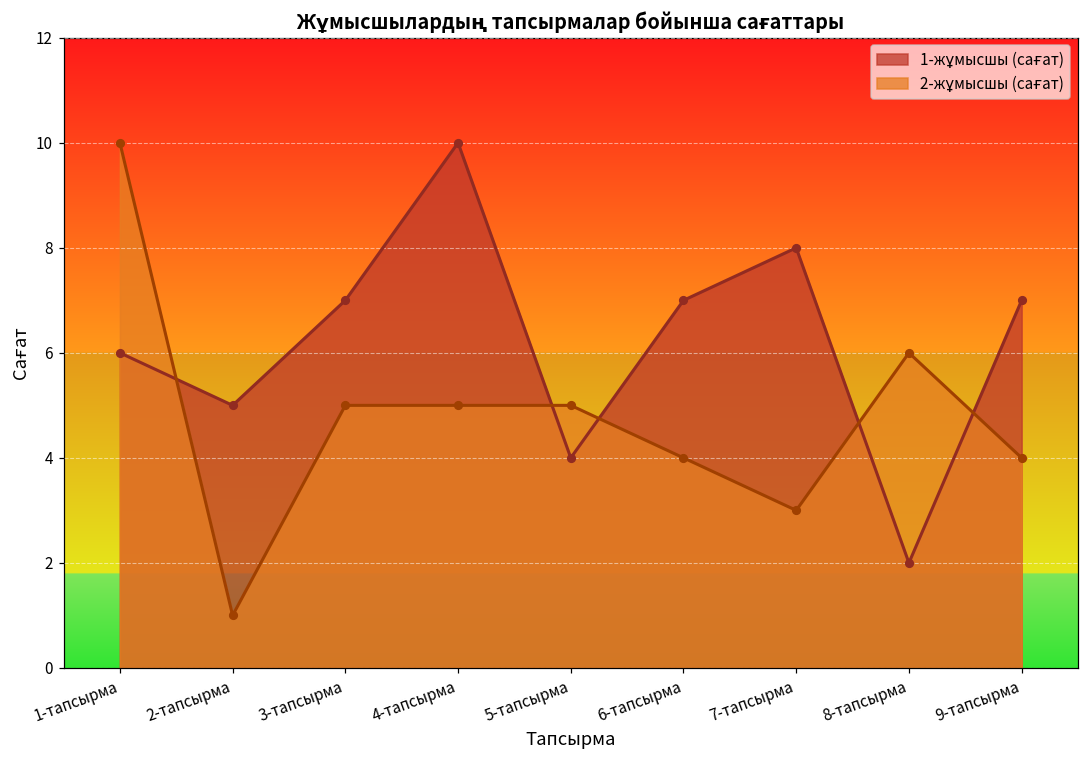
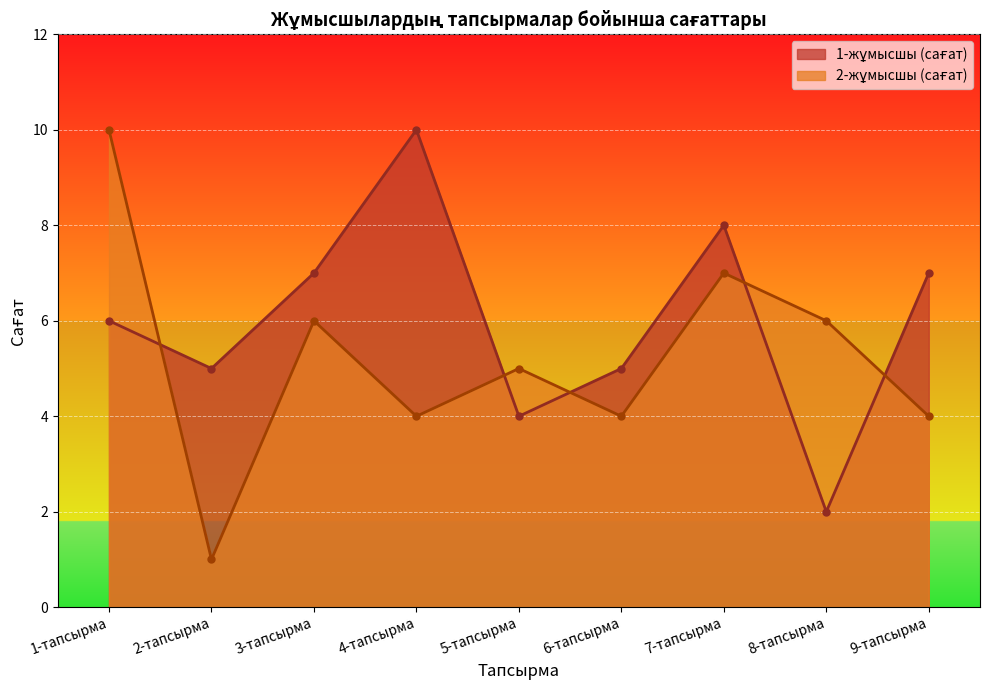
  {
    "1-жұмысшы (сағат)": {
      "1-тапсырма": 6,
      "2-тапсырма": 5,
      "3-тапсырма": 7,
      "4-тапсырма": 10,
      "5-тапсырма": 4,
-     "6-тапсырма": 7,
+     "6-тапсырма": 5,
      "7-тапсырма": 8,
      "8-тапсырма": 2,
      "9-тапсырма": 7
    },
    "2-жұмысшы (сағат)": {
      "1-тапсырма": 10,
      "2-тапсырма": 1,
-     "3-тапсырма": 5,
-     "4-тапсырма": 5,
+     "3-тапсырма": 6,
+     "4-тапсырма": 4,
      "5-тапсырма": 5,
      "6-тапсырма": 4,
-     "7-тапсырма": 3,
+     "7-тапсырма": 7,
      "8-тапсырма": 6,
      "9-тапсырма": 4
    }
  }
